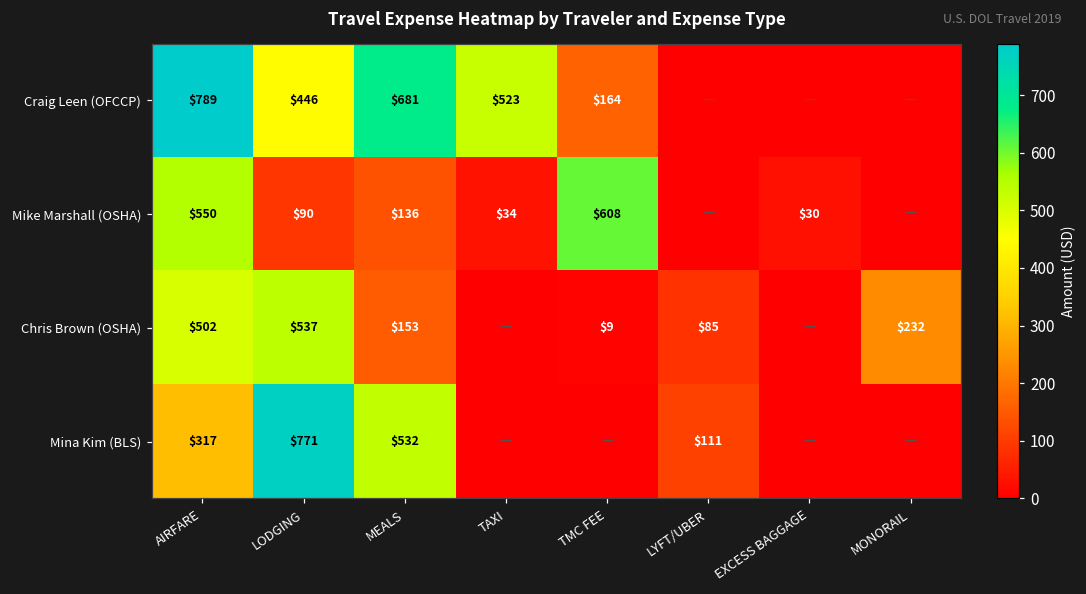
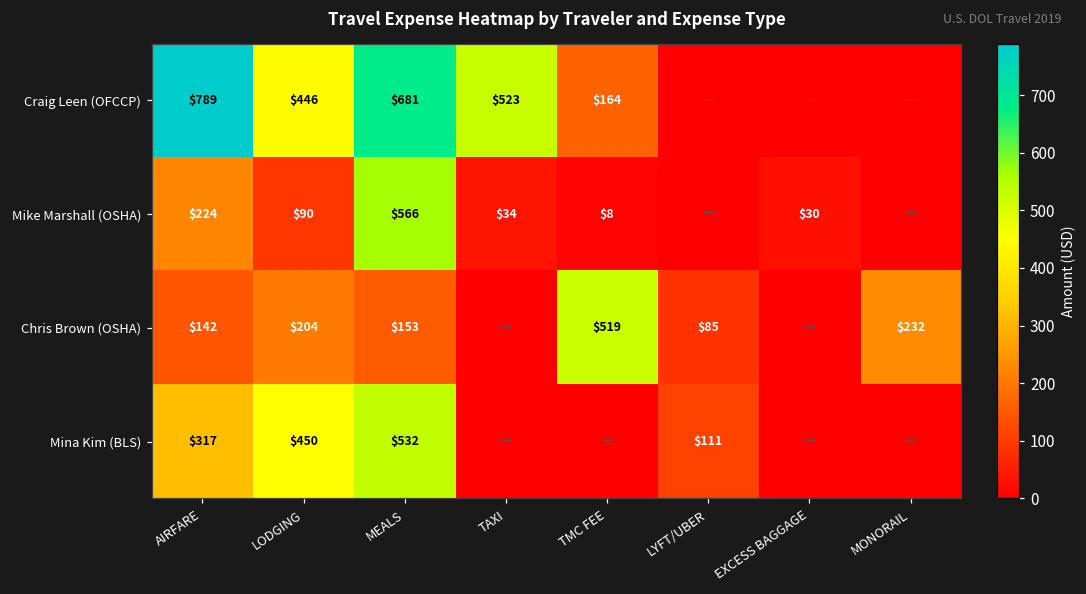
  {
    "Craig Leen (OFCCP)": {
      "AIRFARE": "$789",
      "LODGING": "$446",
      "MEALS": "$681",
      "TAXI": "$523",
      "TMC FEE": "$164"
    },
    "Mike Marshall (OSHA)": {
-     "AIRFARE": "$550",
+     "AIRFARE": "$224",
      "LODGING": "$90",
-     "MEALS": "$136",
+     "MEALS": "$566",
      "TAXI": "$34",
-     "TMC FEE": "$608",
+     "TMC FEE": "$8",
      "EXCESS BAGGAGE": "$30"
    },
    "Chris Brown (OSHA)": {
-     "AIRFARE": "$502",
-     "LODGING": "$537",
+     "AIRFARE": "$142",
+     "LODGING": "$204",
      "MEALS": "$153",
-     "TMC FEE": "$9",
+     "TMC FEE": "$519",
      "LYFT/UBER": "$85",
      "MONORAIL": "$232"
    },
    "Mina Kim (BLS)": {
      "AIRFARE": "$317",
-     "LODGING": "$771",
+     "LODGING": "$450",
      "MEALS": "$532",
      "LYFT/UBER": "$111"
    }
  }
